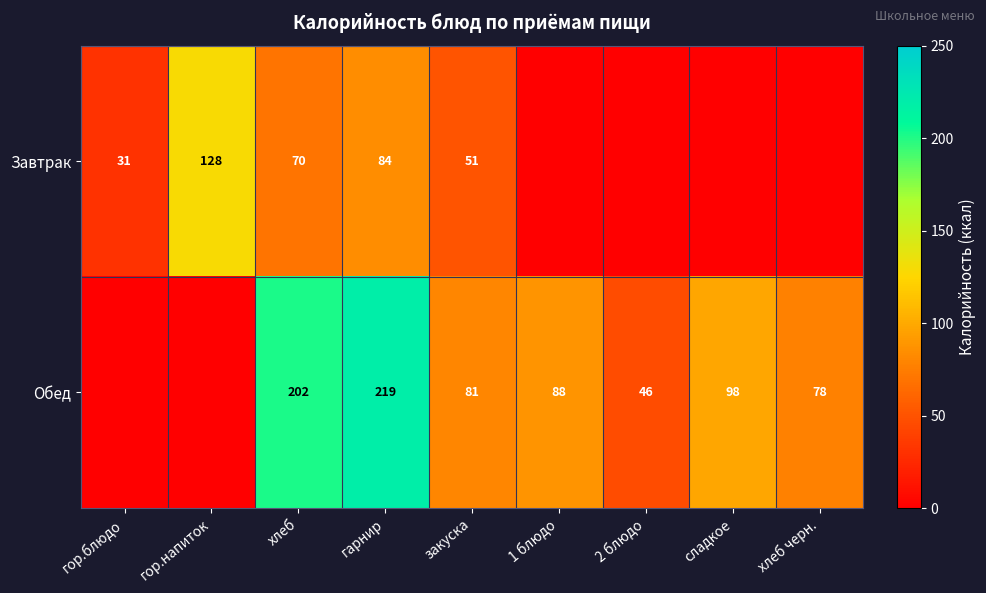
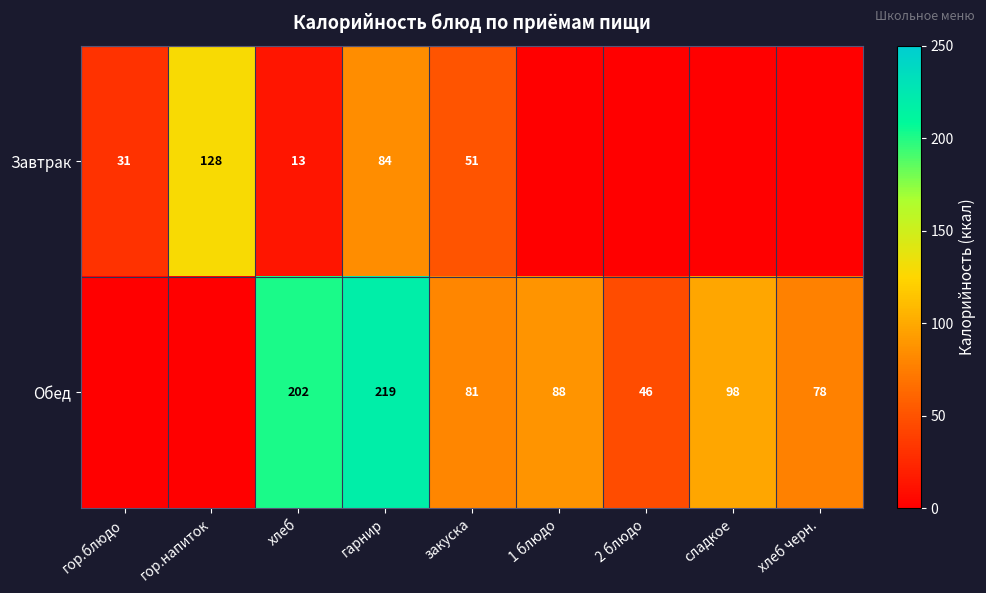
  {
    "Завтрак": {
      "гор.блюдо": 31,
      "гор.напиток": 128,
-     "хлеб": 70,
+     "хлеб": 13,
      "гарнир": 84,
      "закуска": 51
    },
    "Обед": {
      "хлеб": 202,
      "гарнир": 219,
      "закуска": 81,
      "1 блюдо": 88,
      "2 блюдо": 46,
      "сладкое": 98,
      "хлеб черн.": 78
    }
  }
